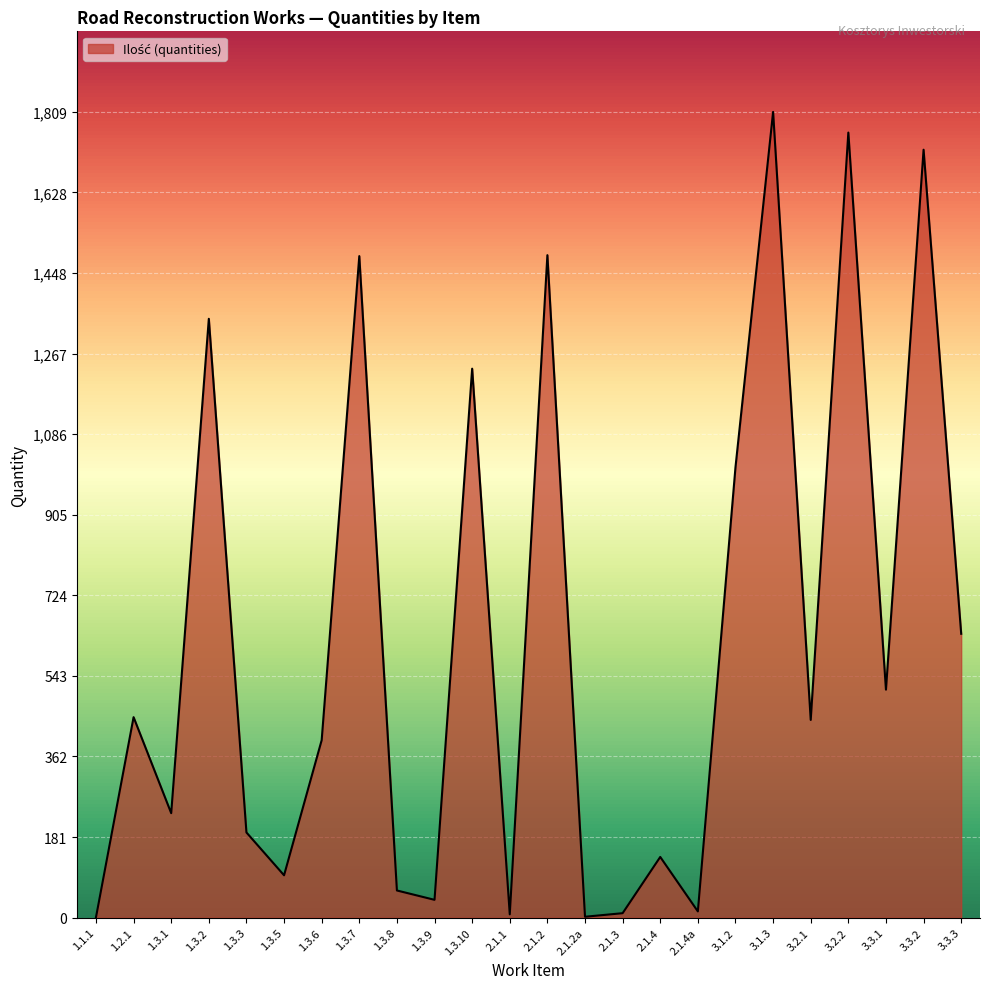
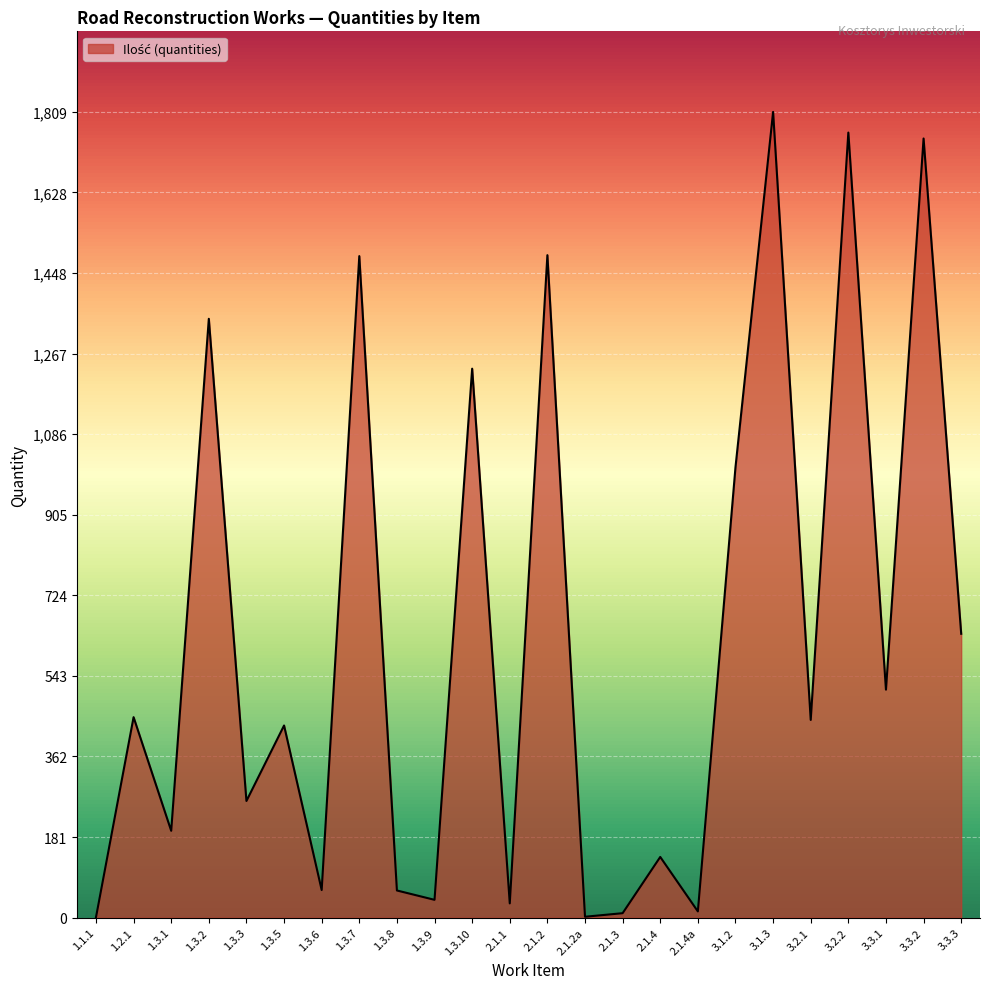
  {
    "1.1.1": "0",
    "1.2.1": "450",
-   "1.3.1": "230",
+   "1.3.1": "200",
    "1.3.2": "1,340",
-   "1.3.3": "190",
-   "1.3.5": "100",
-   "1.3.6": "400",
+   "1.3.3": "260",
+   "1.3.5": "430",
+   "1.3.6": "60",
    "1.3.7": "1,490",
    "1.3.8": "60",
    "1.3.9": "40",
    "1.3.10": "1,230",
-   "2.1.1": "10",
+   "2.1.1": "30",
    "2.1.2": "1,490",
    "2.1.2a": "0",
    "2.1.3": "10",
    "2.1.4": "140",
    "2.1.4a": "10",
    "3.1.2": "1,010",
    "3.1.3": "1,810",
    "3.2.1": "440",
    "3.2.2": "1,760",
    "3.3.1": "510",
-   "3.3.2": "1,720",
+   "3.3.2": "1,750",
    "3.3.3": "640"
  }
